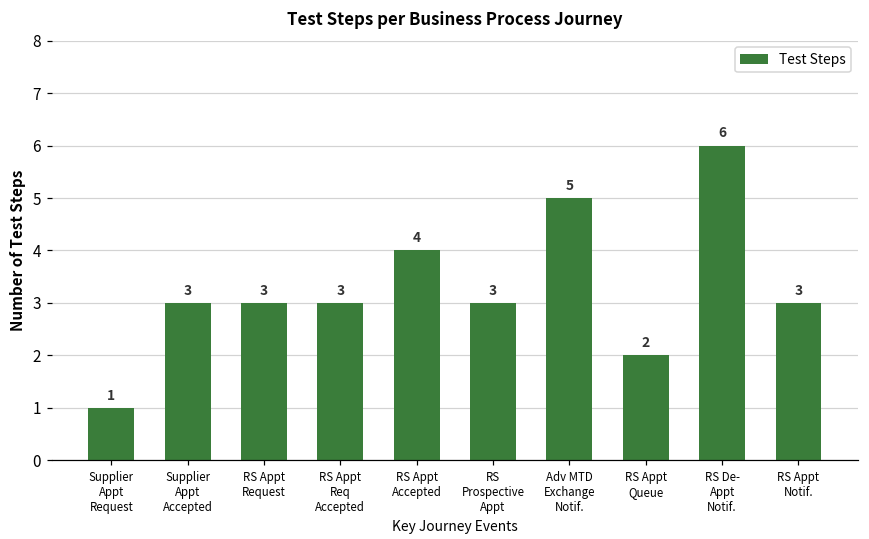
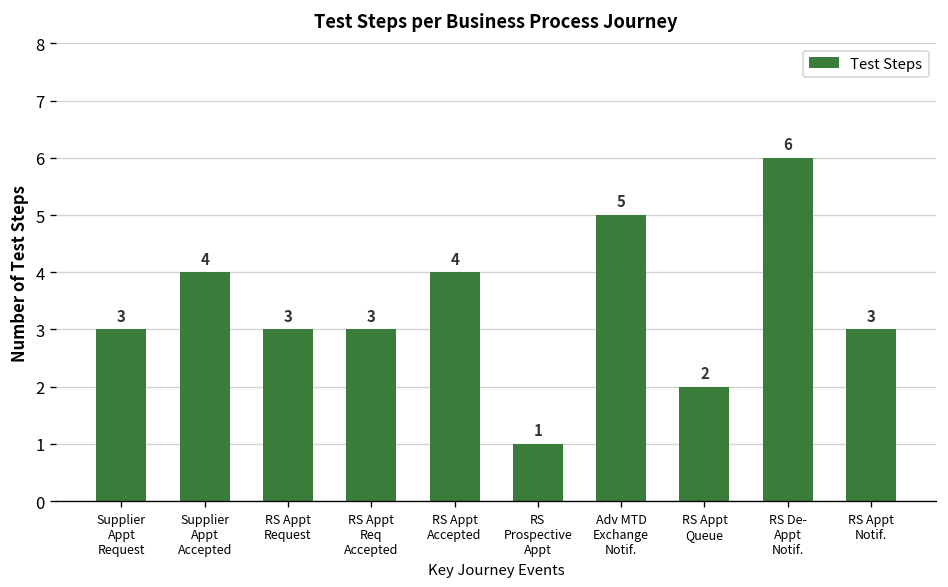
  {
-   "Supplier Appt Request": 1,
-   "Supplier Appt Accepted": 3,
+   "Supplier Appt Request": 3,
+   "Supplier Appt Accepted": 4,
    "RS Appt Request": 3,
    "RS Appt Req Accepted": 3,
    "RS Appt Accepted": 4,
-   "RS Prospective Appt": 3,
+   "RS Prospective Appt": 1,
    "Adv MTD Exchange Notif.": 5,
    "RS Appt Queue": 2,
    "RS De- Appt Notif.": 6,
    "RS Appt Notif.": 3
  }
